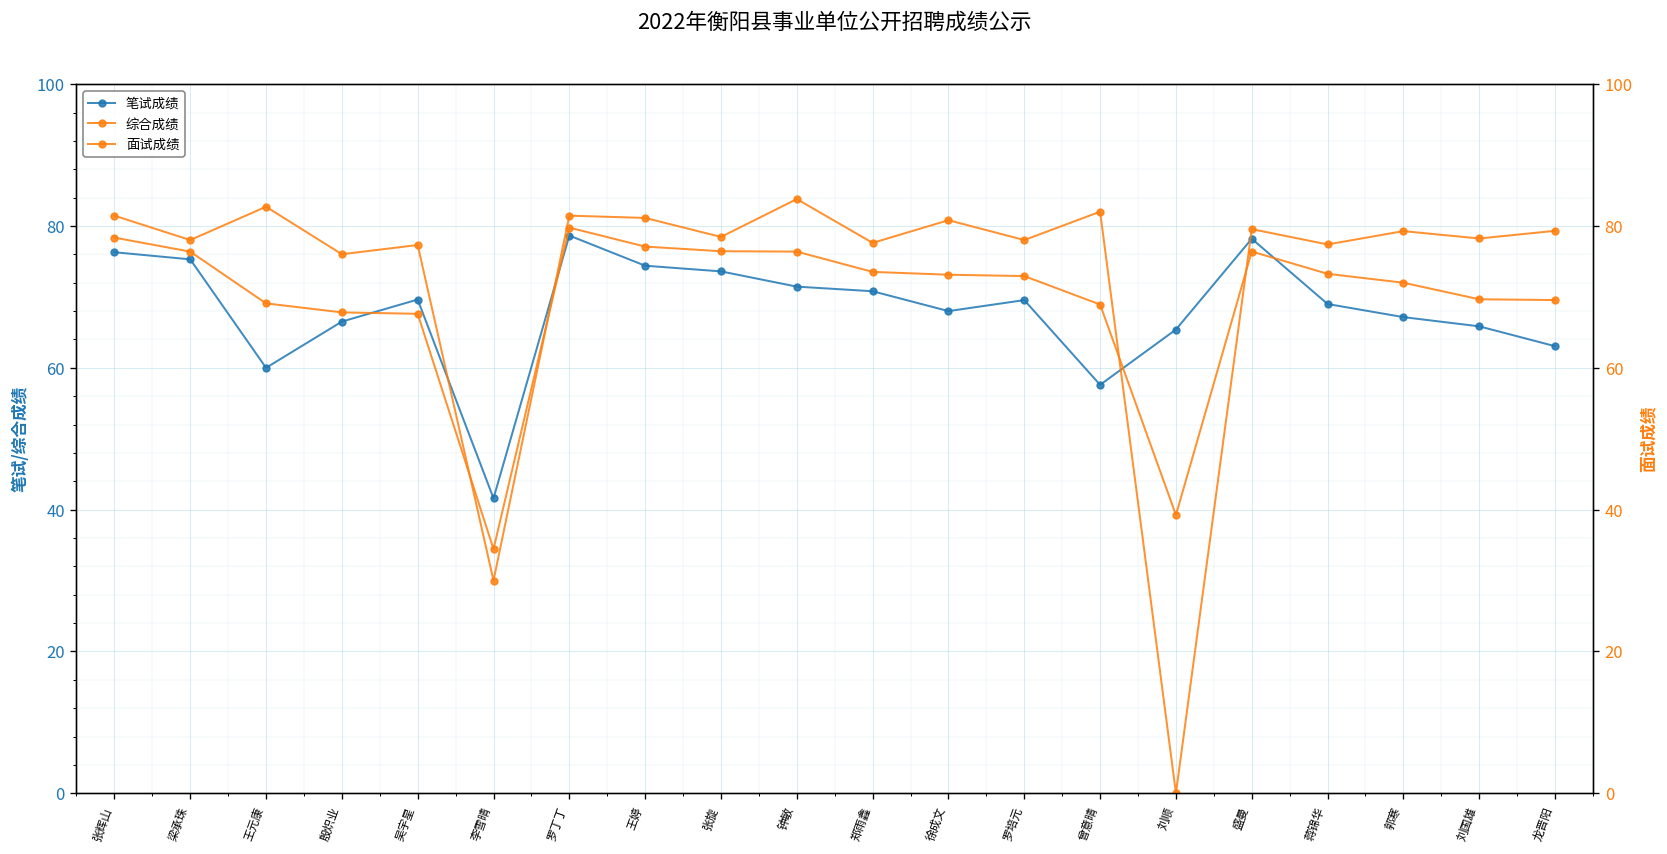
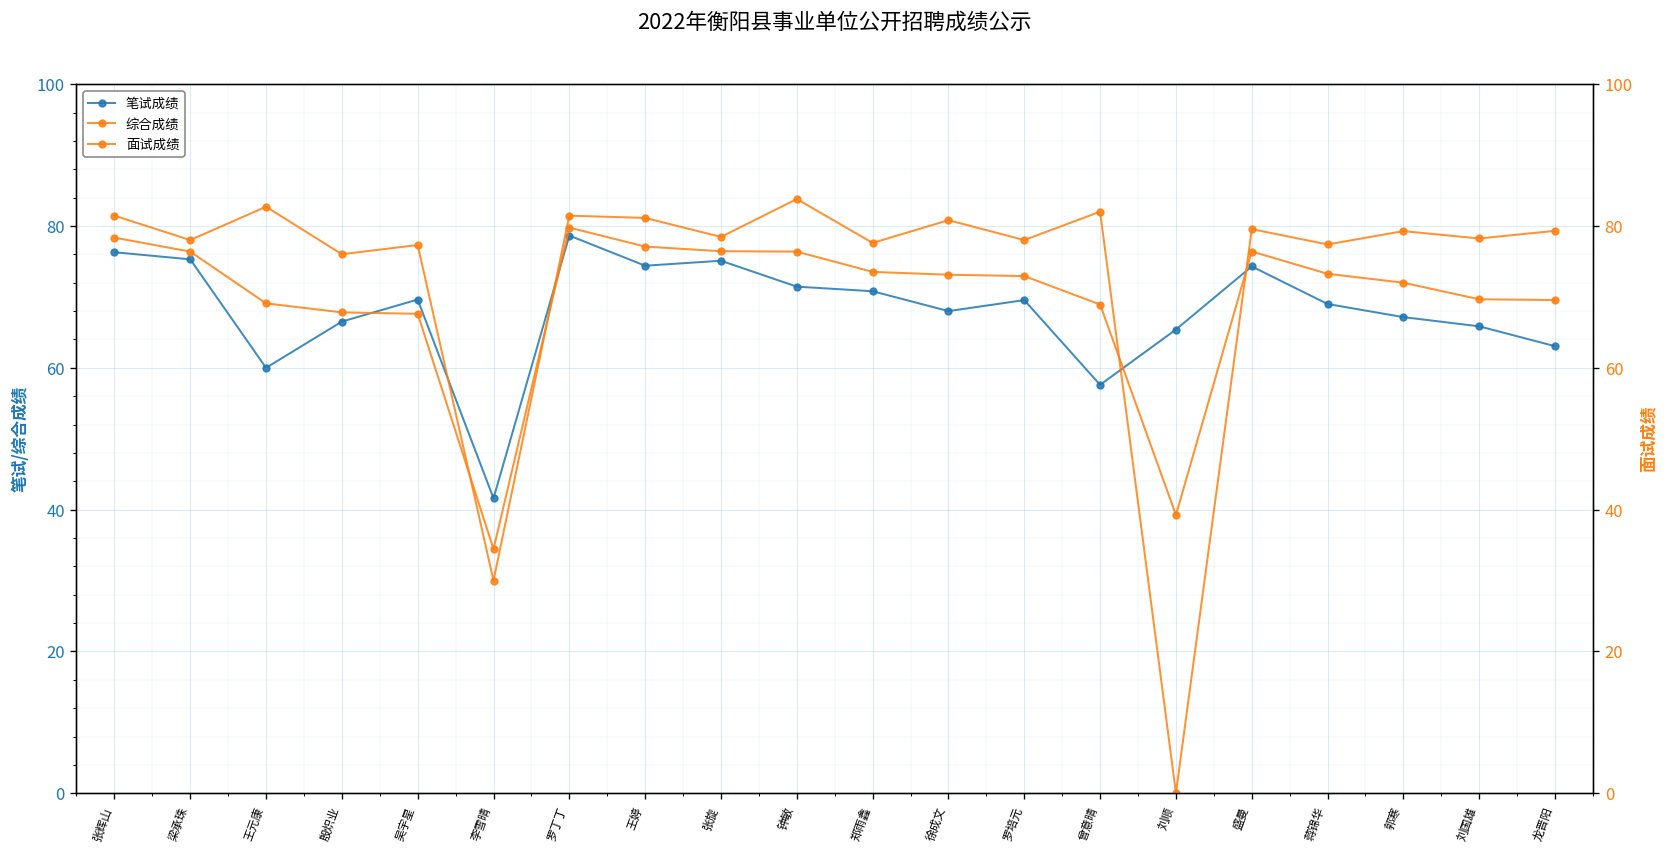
  {
    "笔试成绩": {
      "张辉山": 76,
      "梁承珠": 75,
      "王元康": 60,
      "殷炽业": 67,
      "吴宇星": 70,
      "李雪晴": 42,
      "罗丁丁": 79,
      "王婷": 74,
-     "张旋": 74,
+     "张旋": 75,
      "钟敏": 71,
      "郑雨鑫": 71,
      "徐成文": 68,
      "罗培元": 70,
      "曾意晴": 58,
      "刘顺": 65,
-     "盛曼": 78,
+     "盛曼": 74,
      "蒋锦华": 69,
      "郭寒": 67,
      "刘国雄": 66,
      "龙晋阳": 63
    }
  }
